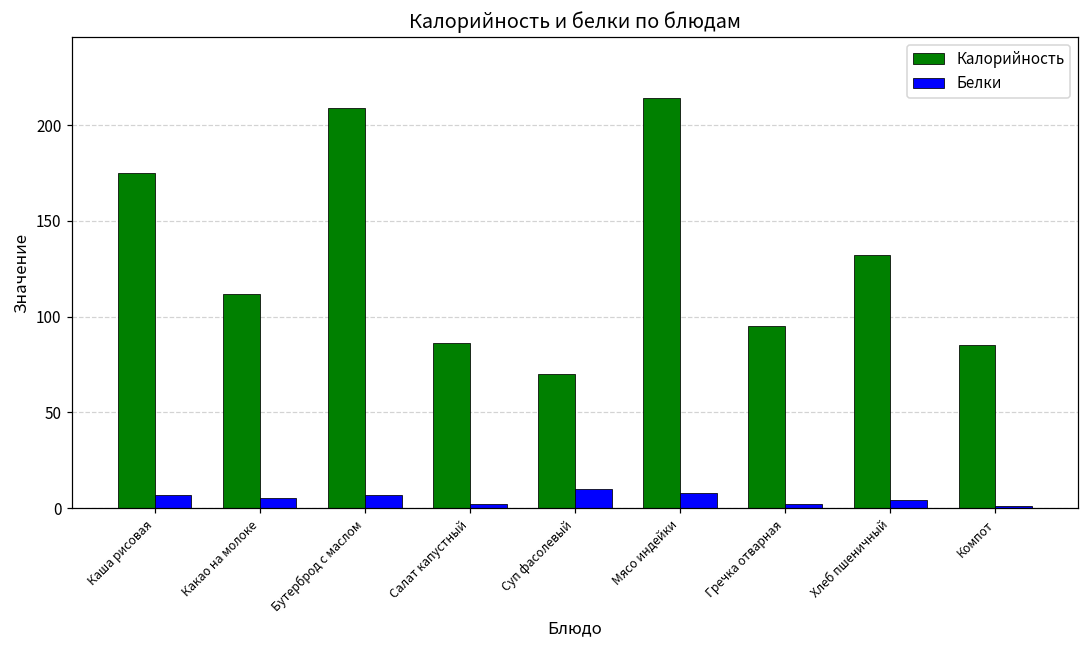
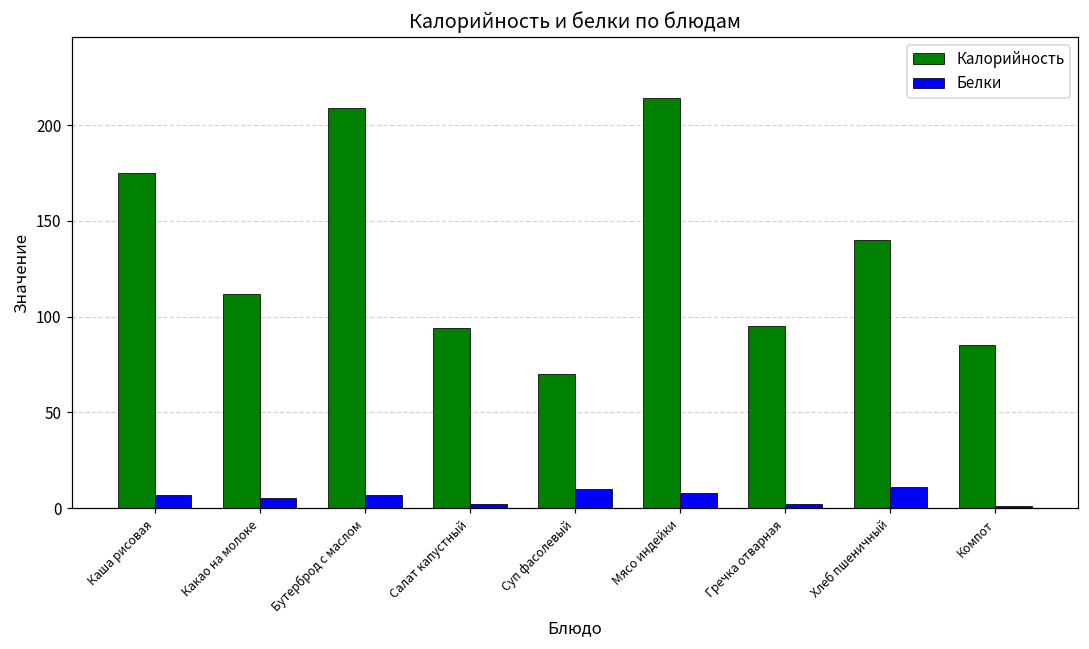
  {
    "Калорийность": {
      "Каша рисовая": 175,
      "Какао на молоке": 112,
      "Бутерброд с маслом": 209,
-     "Салат капустный": 86,
+     "Салат капустный": 94,
      "Суп фасолевый": 70,
      "Мясо индейки": 214,
      "Гречка отварная": 95,
-     "Хлеб пшеничный": 132,
+     "Хлеб пшеничный": 140,
      "Компот": 85
    },
    "Белки": {
      "Каша рисовая": 7,
      "Какао на молоке": 5,
      "Бутерброд с маслом": 7,
      "Салат капустный": 2,
      "Суп фасолевый": 10,
      "Мясо индейки": 8,
      "Гречка отварная": 2,
-     "Хлеб пшеничный": 4
+     "Хлеб пшеничный": 11
    }
  }
